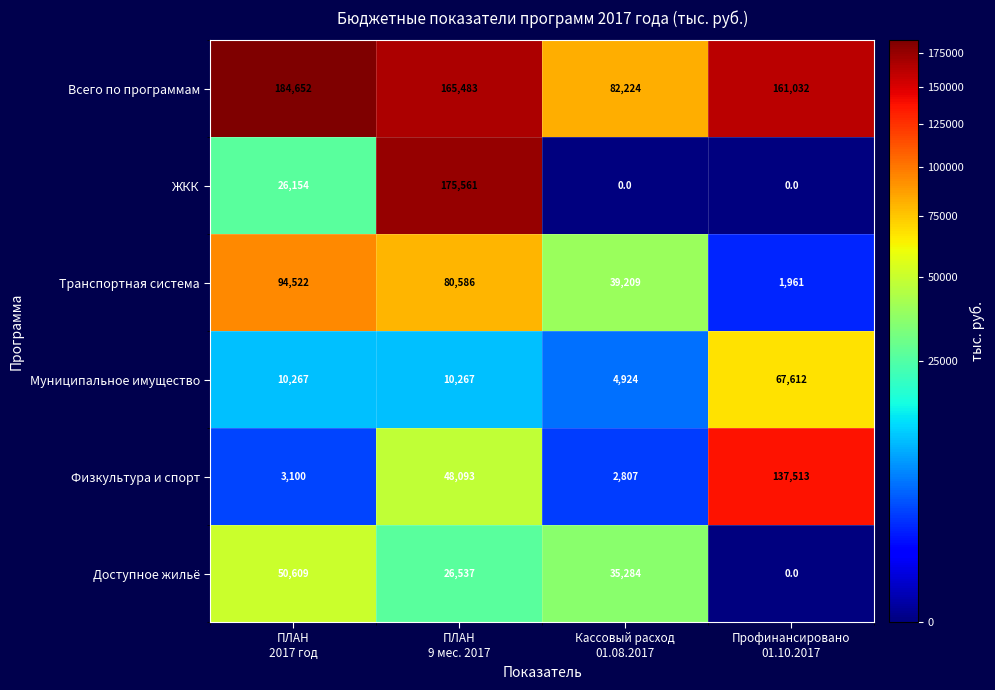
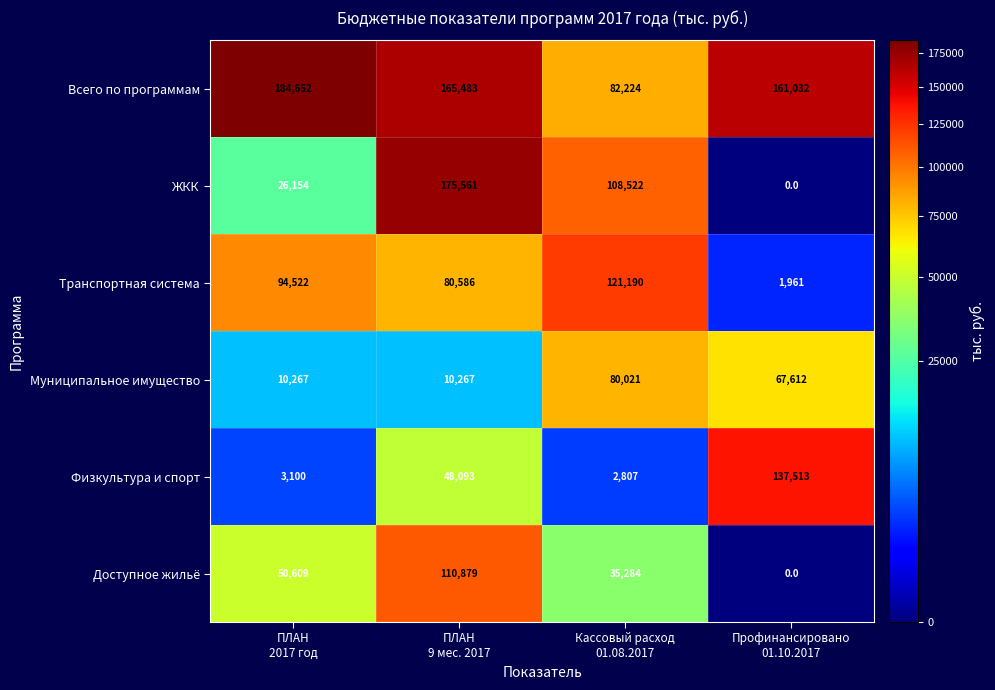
  {
    "Всего по программам": {
      "ПЛАН 2017 год": "184,652",
      "ПЛАН 9 мес. 2017": "165,483",
      "Кассовый расход 01.08.2017": "82,224",
      "Профинансировано 01.10.2017": "161,032"
    },
    "ЖКК": {
      "ПЛАН 2017 год": "26,154",
      "ПЛАН 9 мес. 2017": "175,561",
-     "Кассовый расход 01.08.2017": "0.0",
+     "Кассовый расход 01.08.2017": "108,522",
      "Профинансировано 01.10.2017": "0.0"
    },
    "Транспортная система": {
      "ПЛАН 2017 год": "94,522",
      "ПЛАН 9 мес. 2017": "80,586",
-     "Кассовый расход 01.08.2017": "39,209",
+     "Кассовый расход 01.08.2017": "121,190",
      "Профинансировано 01.10.2017": "1,961"
    },
    "Муниципальное имущество": {
      "ПЛАН 2017 год": "10,267",
      "ПЛАН 9 мес. 2017": "10,267",
-     "Кассовый расход 01.08.2017": "4,924",
+     "Кассовый расход 01.08.2017": "80,021",
      "Профинансировано 01.10.2017": "67,612"
    },
    "Физкультура и спорт": {
      "ПЛАН 2017 год": "3,100",
      "ПЛАН 9 мес. 2017": "48,093",
      "Кассовый расход 01.08.2017": "2,807",
      "Профинансировано 01.10.2017": "137,513"
    },
    "Доступное жильё": {
      "ПЛАН 2017 год": "50,609",
-     "ПЛАН 9 мес. 2017": "26,537",
+     "ПЛАН 9 мес. 2017": "110,879",
      "Кассовый расход 01.08.2017": "35,284",
      "Профинансировано 01.10.2017": "0.0"
    }
  }
